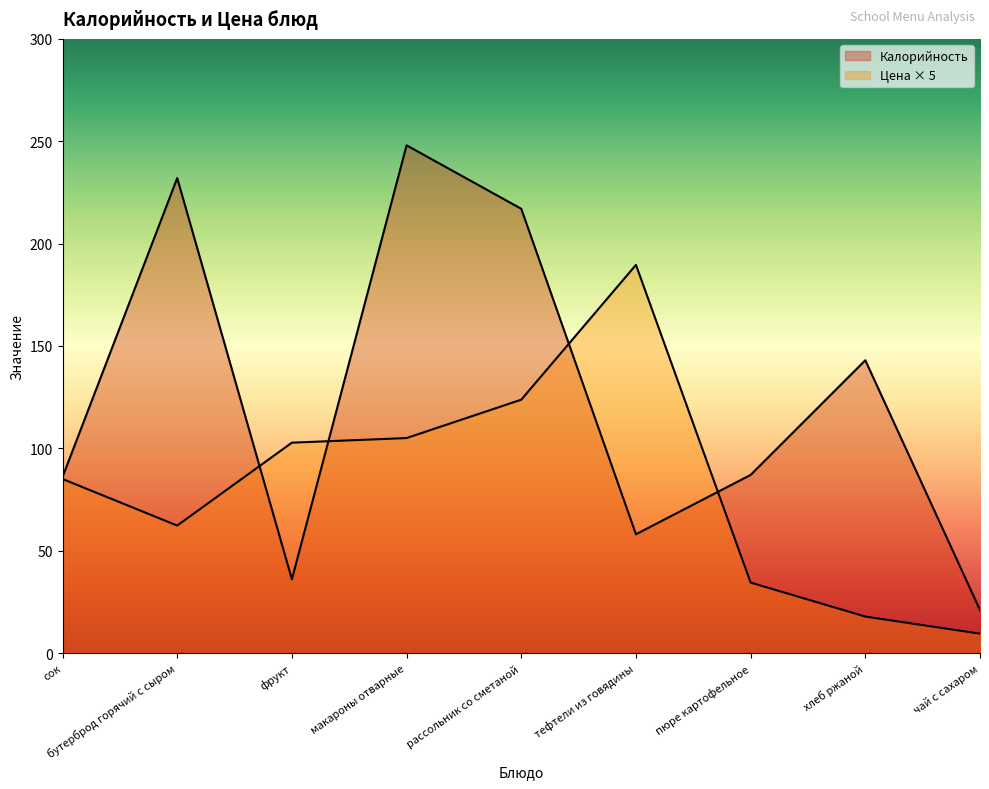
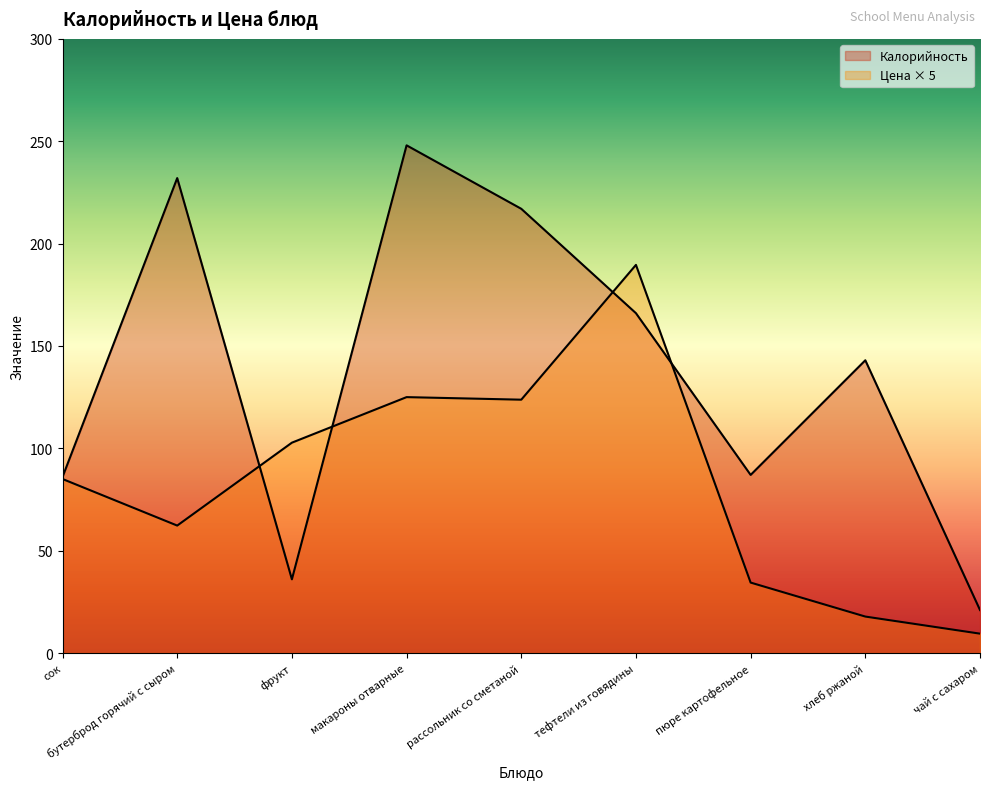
  {
    "Калорийность": {
      "бутерброд горячий с сыром": 232,
      "фрукт": 36,
      "макароны отварные": 248,
      "рассольник со сметаной": 217,
-     "тефтели из говядины": 58,
+     "тефтели из говядины": 166,
      "пюре картофельное": 87,
      "хлеб ржаной": 143,
      "чай с сахаром": 21
    },
    "Цена × 5": {
      "бутерброд горячий с сыром": 62,
      "фрукт": 103,
-     "макароны отварные": 105,
+     "макароны отварные": 125,
      "рассольник со сметаной": 124,
      "тефтели из говядины": 190,
      "пюре картофельное": 34,
      "хлеб ржаной": 18,
      "чай с сахаром": 9
    }
  }
